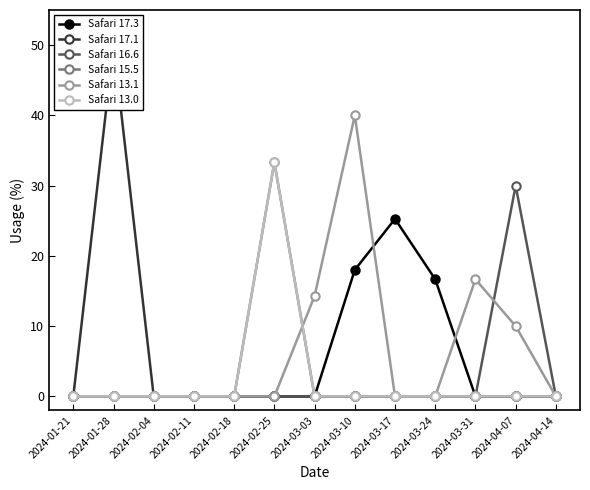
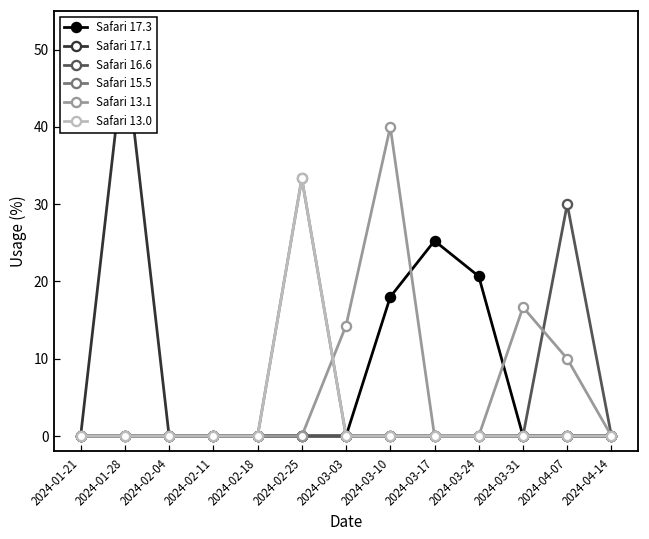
  {
    "Safari 17.3": {
      "2024-03-10": 18,
      "2024-03-17": 25,
-     "2024-03-24": 17
+     "2024-03-24": 21
    }
  }
